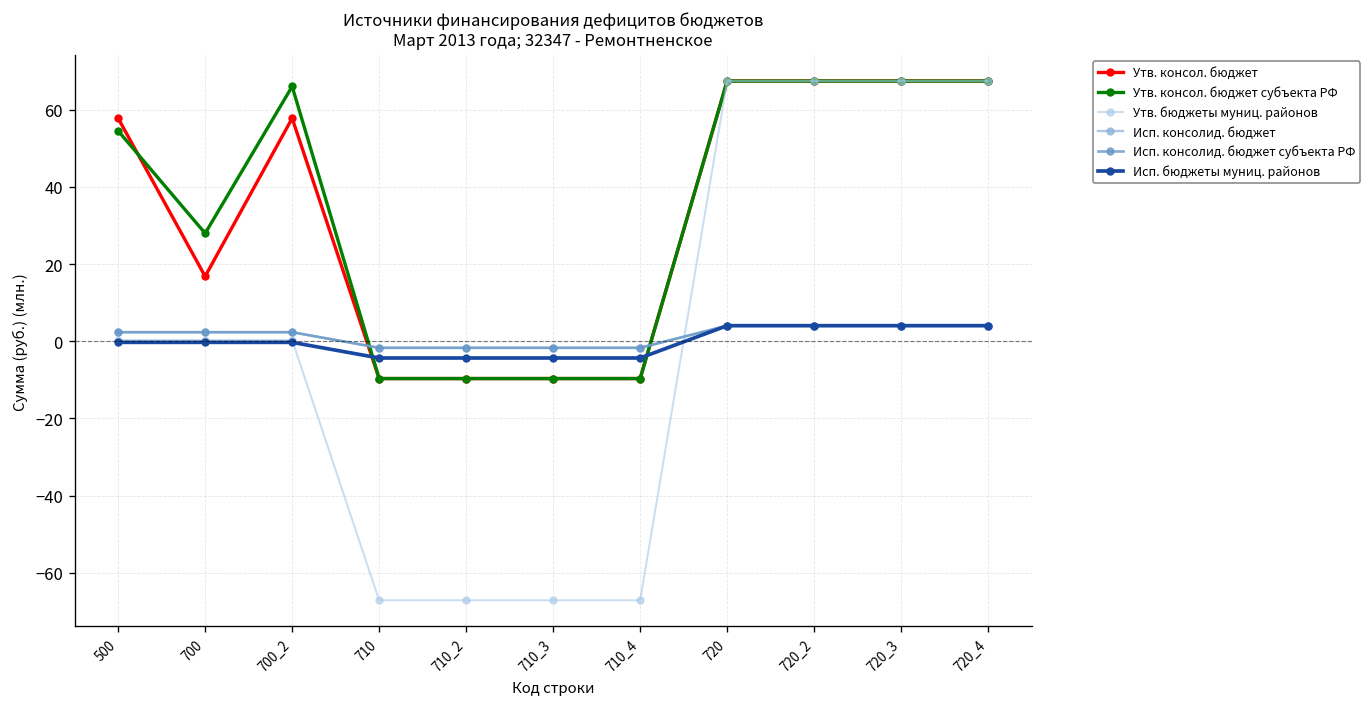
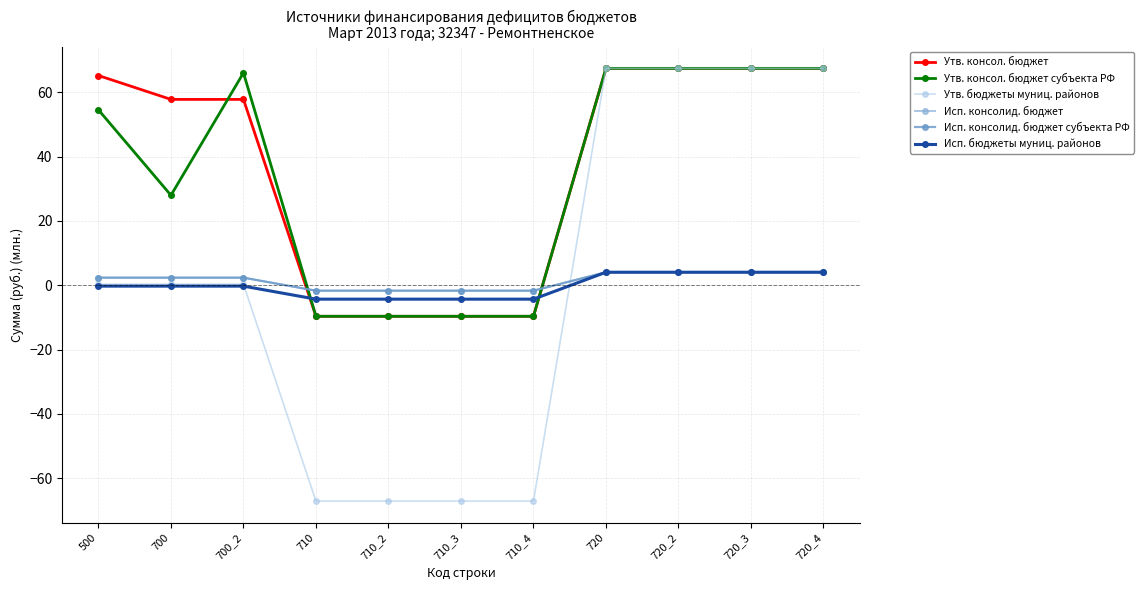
  {
    "Утв. консол. бюджет": {
-     "500": 58,
-     "700": 17,
+     "500": 65,
+     "700": 58,
      "700_2": 58
    },
    "Утв. консол. бюджет субъекта РФ": {
      "500": 55,
      "700": 28,
      "700_2": 66
    },
    "Утв. бюджеты муниц. районов": {
      "710": -67,
      "710_2": -67,
      "710_3": -67,
      "710_4": -67
    },
    "Исп. консолид. бюджет субъекта РФ": {
      "500": 2,
      "700": 2,
      "700_2": 2,
      "710": -2,
      "710_2": -2,
      "710_3": -2,
      "710_4": -2
    },
    "Исп. бюджеты муниц. районов": {
      "710": -4,
      "710_2": -4,
      "710_3": -4,
      "710_4": -4
    }
  }
